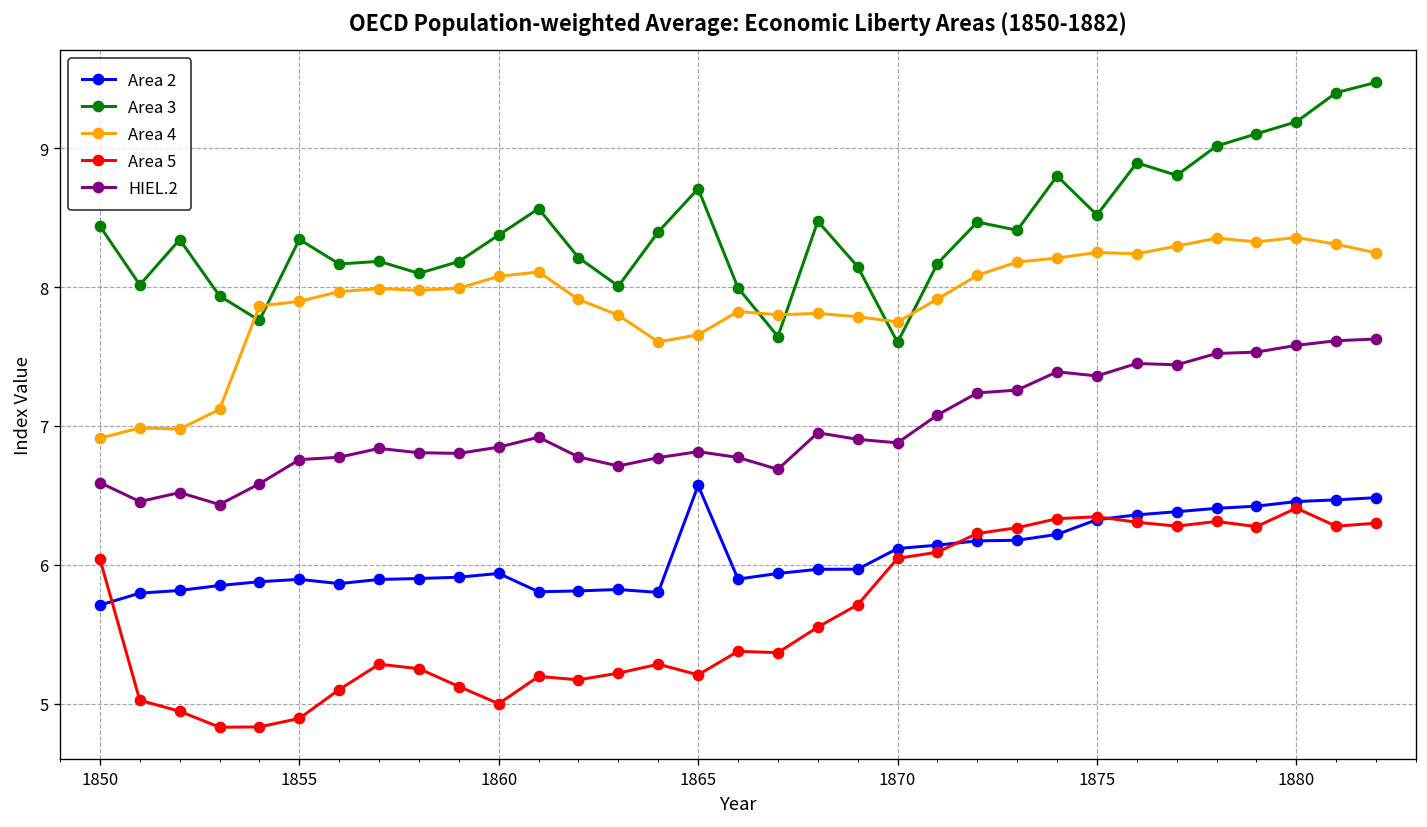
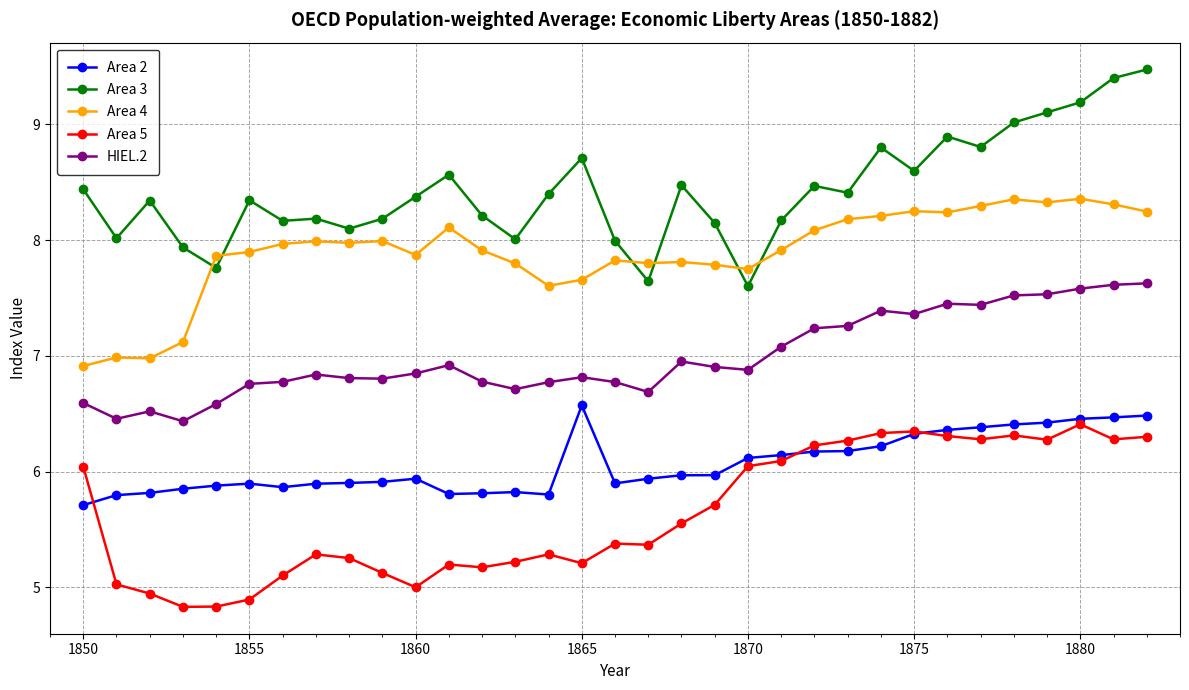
  {
    "Area 2": {
      "1850": 5.71,
      "1855": 5.90,
      "1860": 5.94,
      "1865": 6.57,
      "1870": 6.12,
      "1880": 6.46
    },
    "Area 3": {
      "1850": 8.44,
      "1855": 8.34,
      "1860": 8.37,
      "1865": 8.71,
      "1870": 7.60,
-     "1875": 8.52,
+     "1875": 8.60,
      "1880": 9.19
    },
    "Area 4": {
      "1850": 6.91,
      "1855": 7.90,
-     "1860": 8.08,
+     "1860": 7.87,
      "1865": 7.66,
      "1870": 7.75,
      "1875": 8.25,
      "1880": 8.36
    },
    "Area 5": {
      "1850": 6.04,
      "1855": 4.89,
      "1860": 5.00,
      "1865": 5.21,
      "1870": 6.05,
      "1880": 6.41
    },
    "HIEL.2": {
      "1850": 6.59,
      "1855": 6.76,
      "1860": 6.85,
      "1865": 6.82,
      "1870": 6.88,
      "1875": 7.36,
      "1880": 7.58
    }
  }
